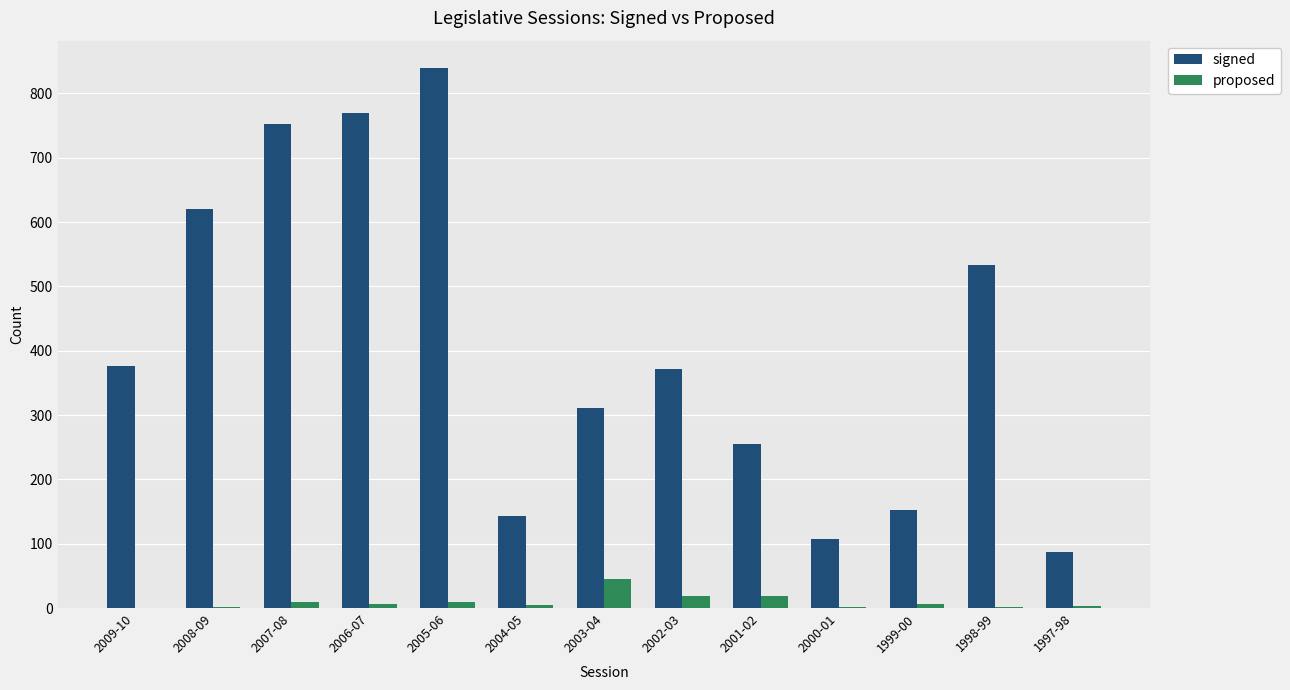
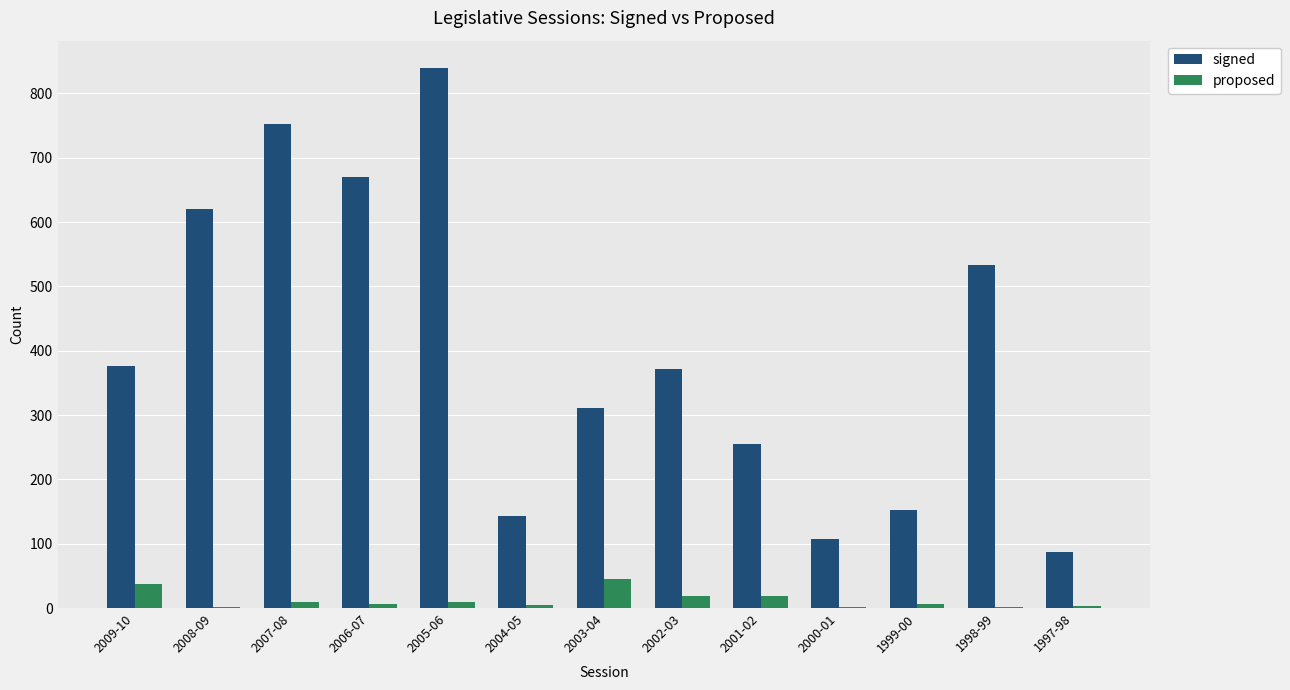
  {
    "signed": {
      "2009-10": 380,
      "2008-09": 620,
      "2007-08": 750,
-     "2006-07": 770,
+     "2006-07": 670,
      "2005-06": 840,
      "2004-05": 140,
      "2003-04": 310,
      "2002-03": 370,
      "2001-02": 260,
      "2000-01": 110,
      "1999-00": 150,
      "1998-99": 530,
      "1997-98": 90
    },
    "proposed": {
-     "2009-10": 0,
+     "2009-10": 40,
      "2007-08": 10,
      "2006-07": 10,
      "2005-06": 10,
      "2004-05": 0,
      "2003-04": 50,
      "2002-03": 20,
      "2001-02": 20,
      "1999-00": 10
    }
  }
